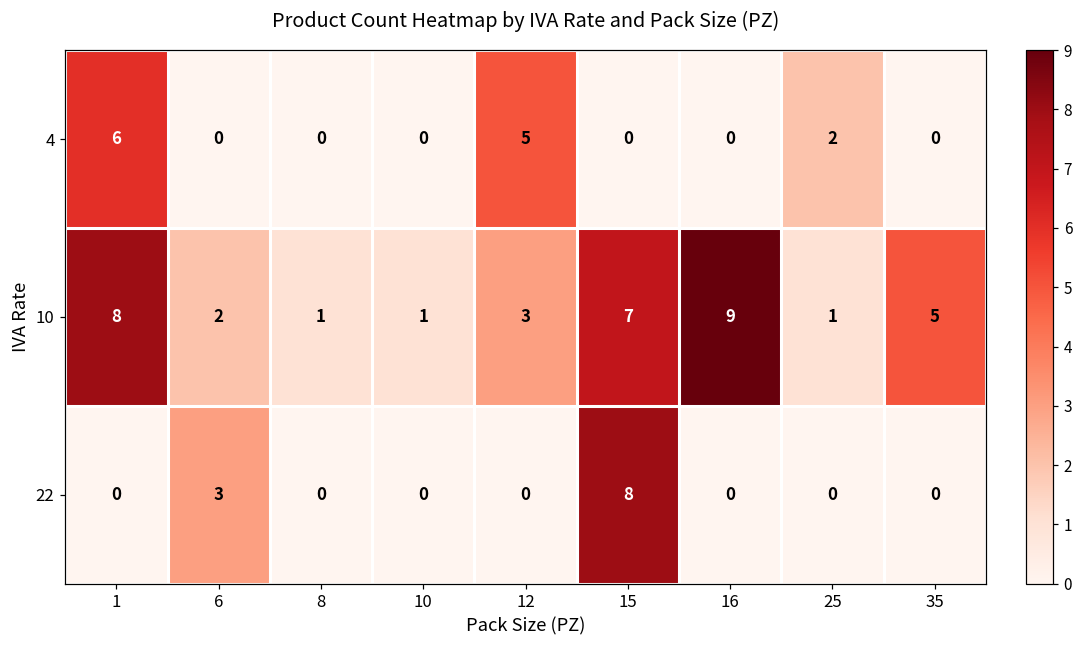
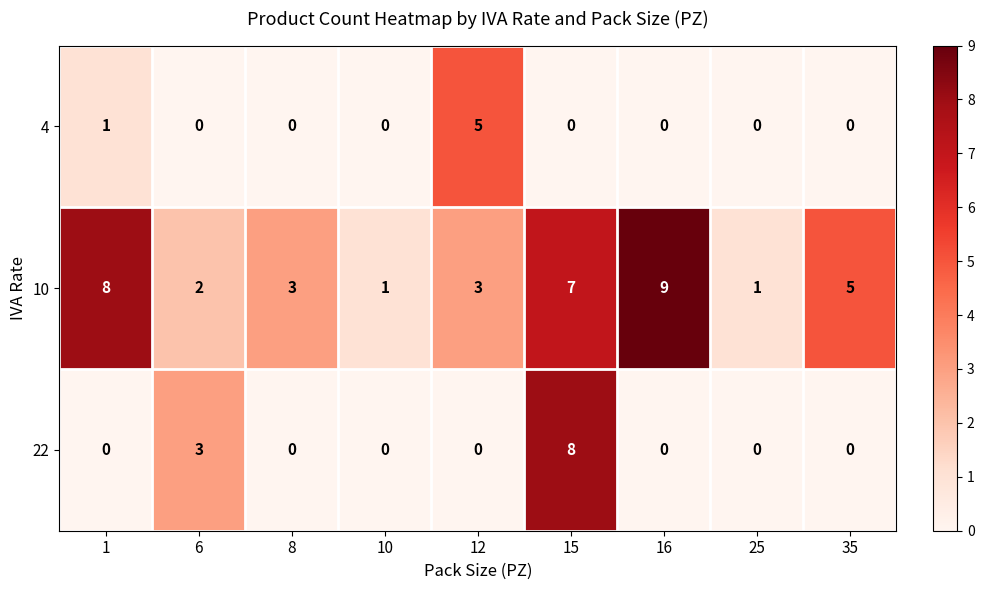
  {
    "4": {
-     "1": 6,
+     "1": 1,
      "6": 0,
      "8": 0,
      "10": 0,
      "12": 5,
      "15": 0,
      "16": 0,
-     "25": 2,
+     "25": 0,
      "35": 0
    },
    "10": {
      "1": 8,
      "6": 2,
-     "8": 1,
+     "8": 3,
      "10": 1,
      "12": 3,
      "15": 7,
      "16": 9,
      "25": 1,
      "35": 5
    },
    "22": {
      "1": 0,
      "6": 3,
      "8": 0,
      "10": 0,
      "12": 0,
      "15": 8,
      "16": 0,
      "25": 0,
      "35": 0
    }
  }
